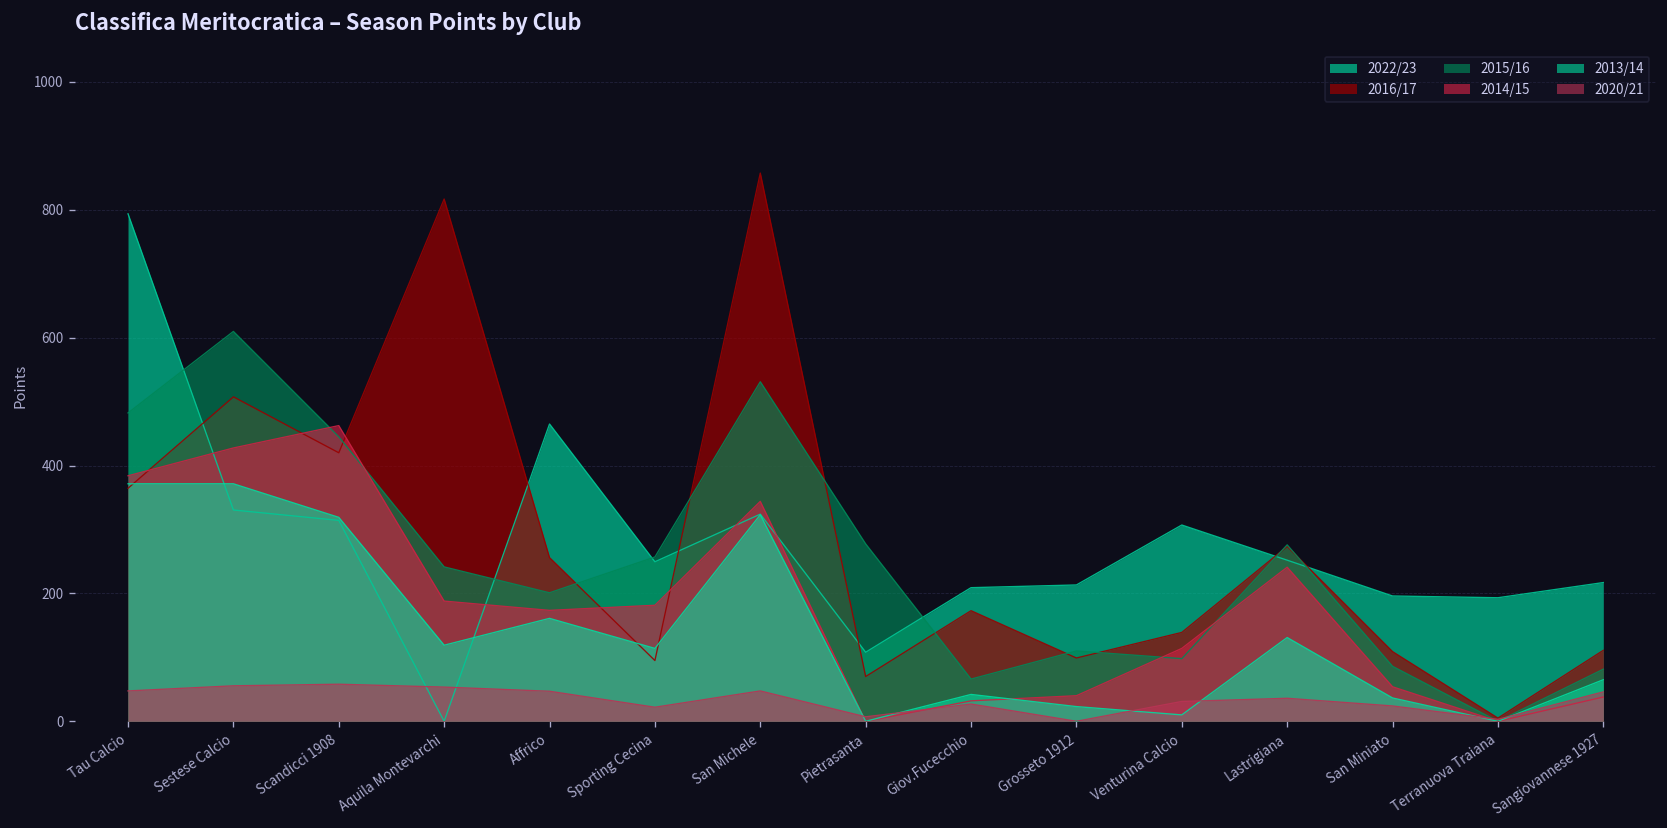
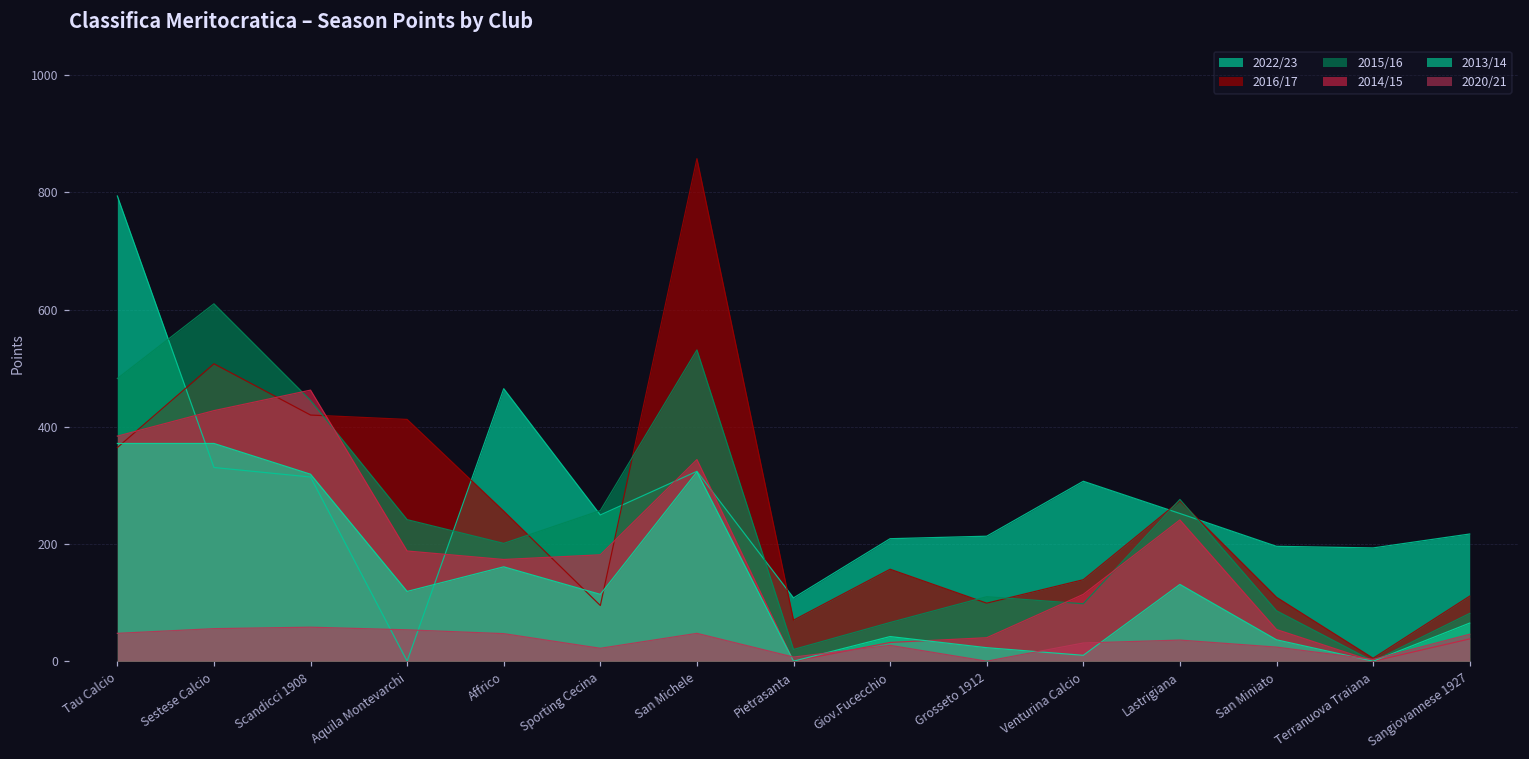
  {
    "2016/17": {
      "Tau Calcio": 360,
      "Sestese Calcio": 510,
      "Scandicci 1908": 420,
-     "Aquila Montevarchi": 820,
+     "Aquila Montevarchi": 410,
      "Affrico": 260,
      "Sporting Cecina": 100,
      "San Michele": 860,
      "Pietrasanta": 70,
-     "Giov.Fucecchio": 170,
+     "Giov.Fucecchio": 160,
      "Grosseto 1912": 100,
      "Venturina Calcio": 140,
      "San Miniato": 110,
      "Sangiovannese 1927": 110
    },
    "2015/16": {
      "Tau Calcio": 480,
      "Sestese Calcio": 610,
      "Scandicci 1908": 450,
      "Aquila Montevarchi": 240,
      "Affrico": 200,
      "Sporting Cecina": 260,
      "San Michele": 530,
-     "Pietrasanta": 280,
+     "Pietrasanta": 20,
      "Giov.Fucecchio": 70,
      "Grosseto 1912": 110,
      "Venturina Calcio": 100,
      "San Miniato": 90,
      "Sangiovannese 1927": 80
    }
  }
